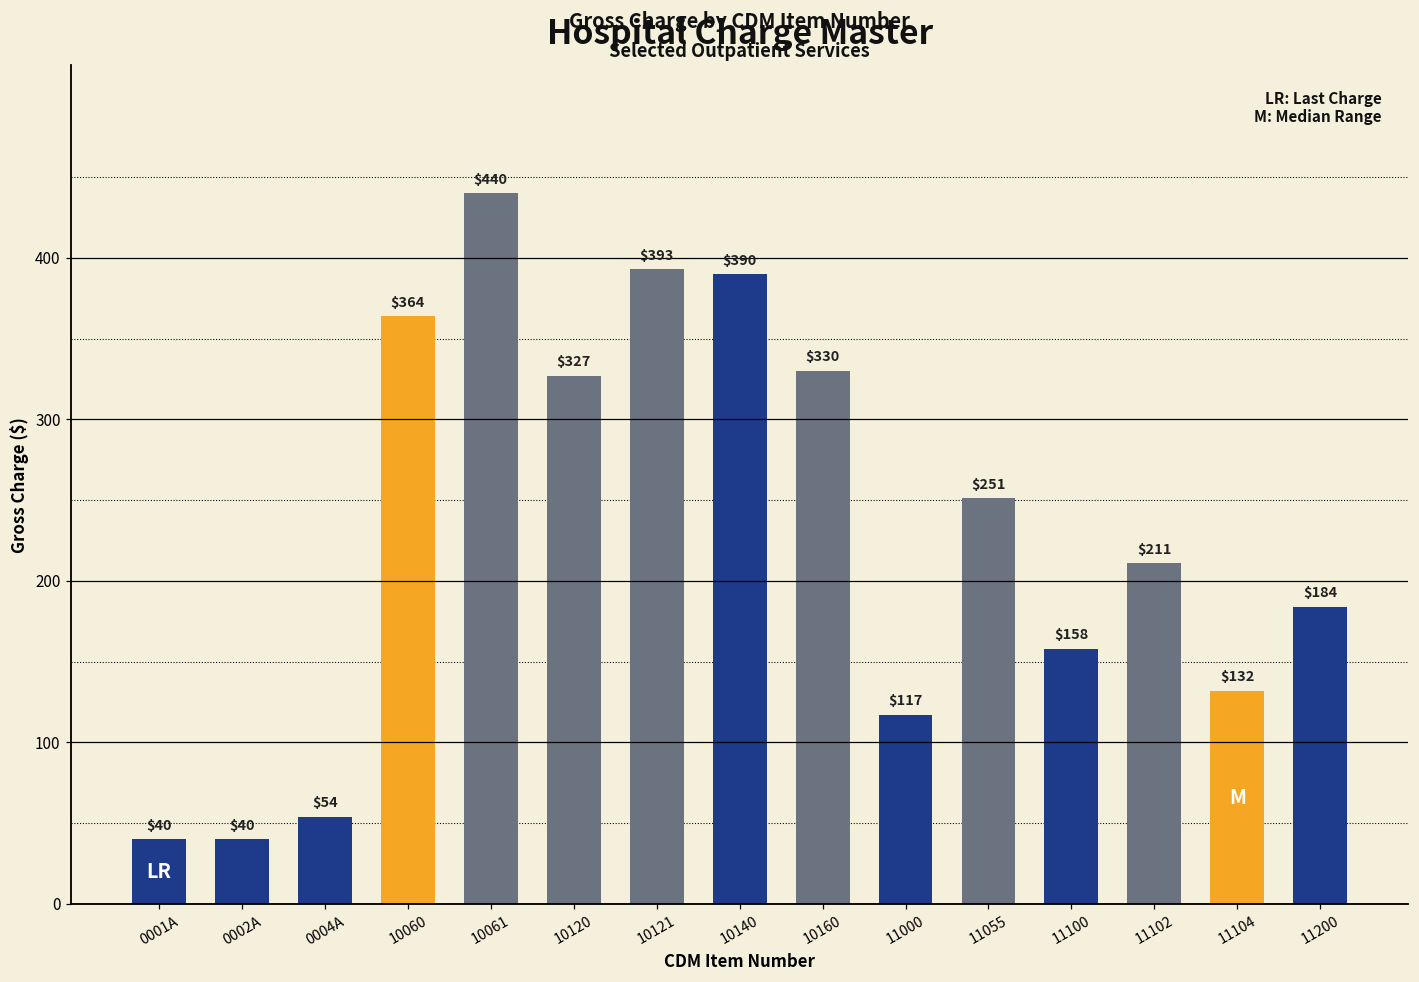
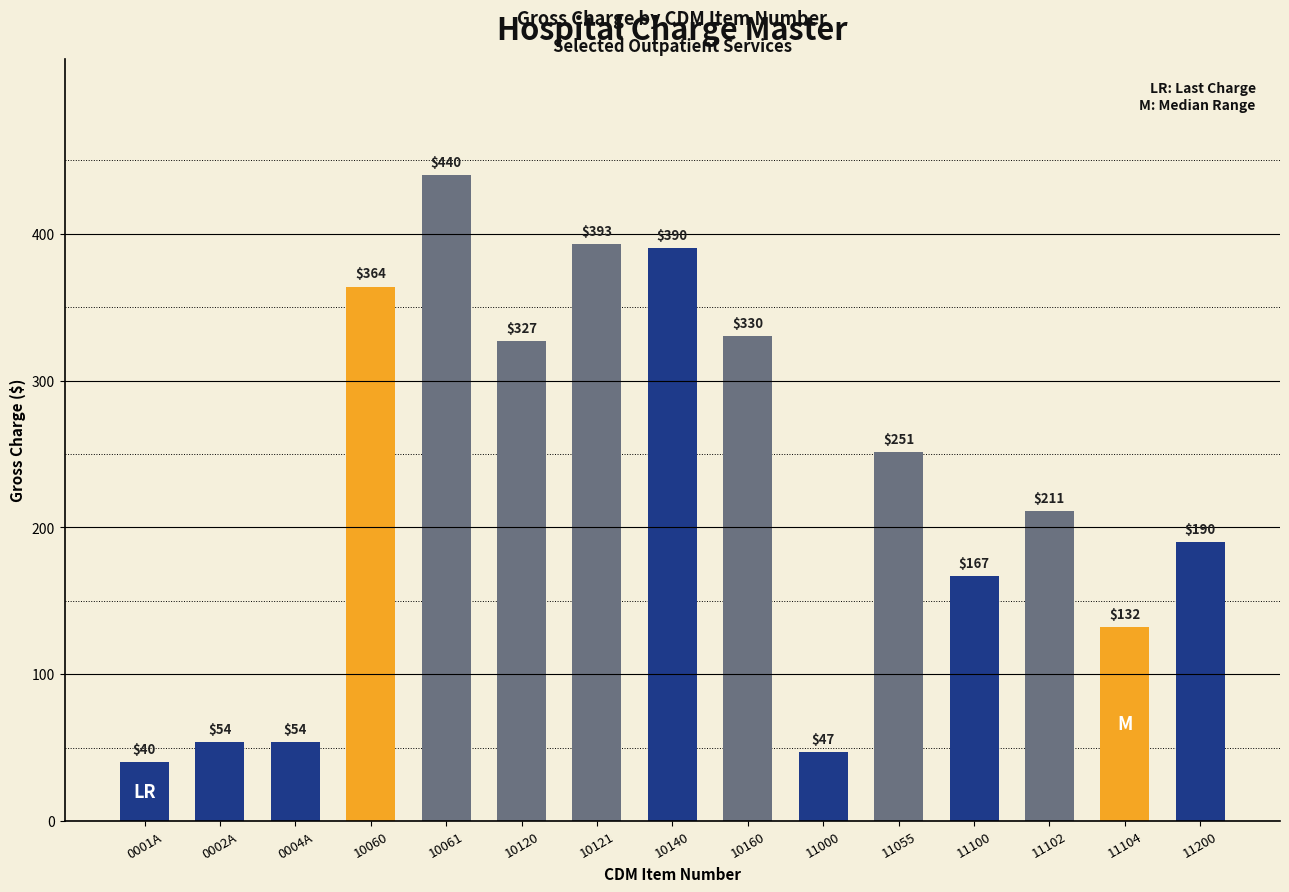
  {
    "0001A": "$40",
-   "0002A": "$40",
+   "0002A": "$54",
    "0004A": "$54",
    "10060": "$364",
    "10061": "$440",
    "10120": "$327",
    "10121": "$393",
    "10140": "$390",
    "10160": "$330",
-   "11000": "$117",
+   "11000": "$47",
    "11055": "$251",
-   "11100": "$158",
+   "11100": "$167",
    "11102": "$211",
    "11104": "$132",
-   "11200": "$184"
+   "11200": "$190"
  }
